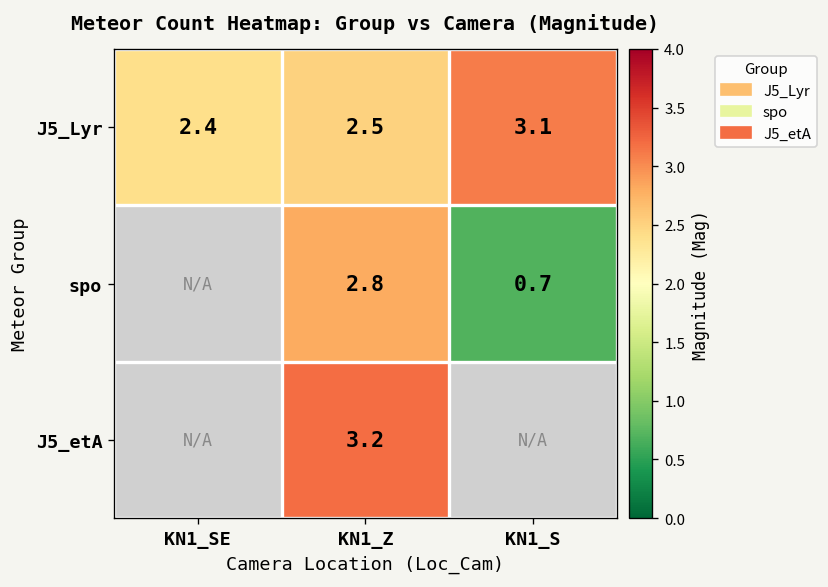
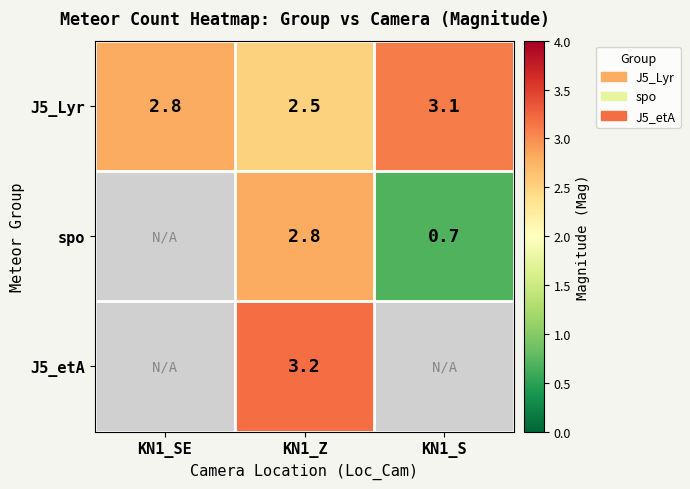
  {
    "J5_Lyr": {
-     "KN1_SE": 2.4,
+     "KN1_SE": 2.8,
      "KN1_Z": 2.5,
      "KN1_S": 3.1
    },
    "spo": {
      "KN1_Z": 2.8,
      "KN1_S": 0.7
    },
    "J5_etA": {
      "KN1_Z": 3.2
    }
  }
